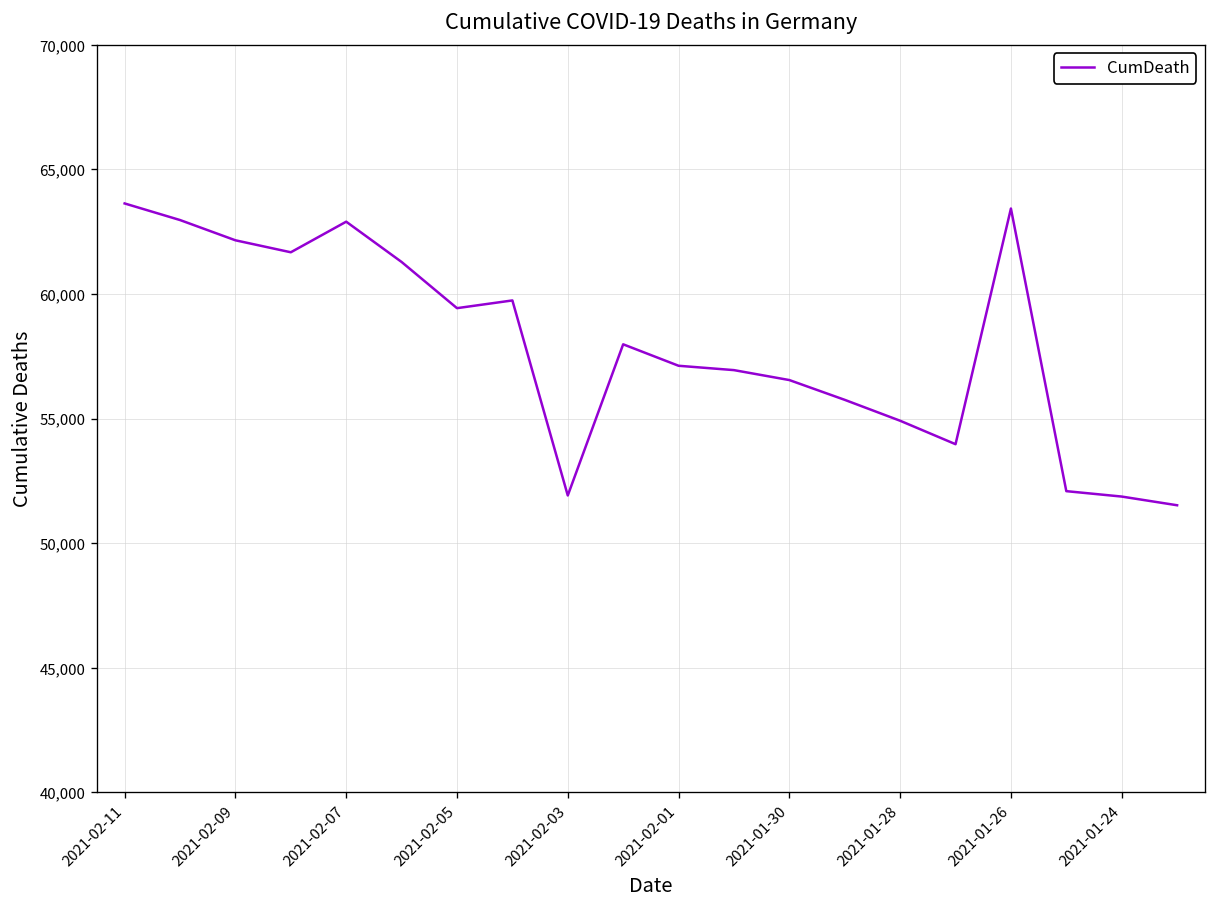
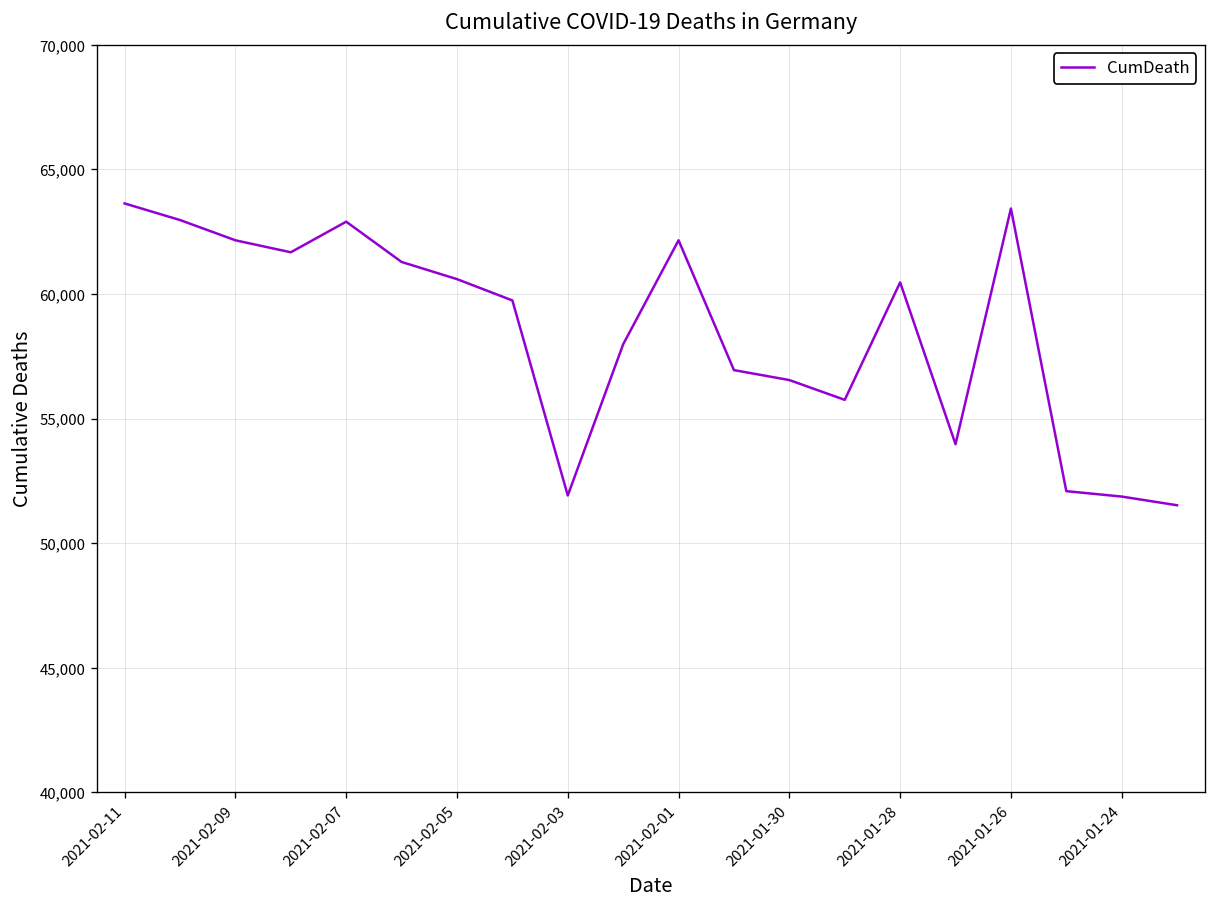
  {
    "2021-02-11": "63,600",
    "2021-02-09": "62,200",
    "2021-02-07": "62,900",
-   "2021-02-05": "59,400",
+   "2021-02-05": "60,600",
    "2021-02-03": "51,900",
-   "2021-02-01": "57,100",
+   "2021-02-01": "62,200",
    "2021-01-30": "56,500",
-   "2021-01-28": "54,900",
+   "2021-01-28": "60,500",
    "2021-01-26": "63,400",
    "2021-01-24": "51,900"
  }
